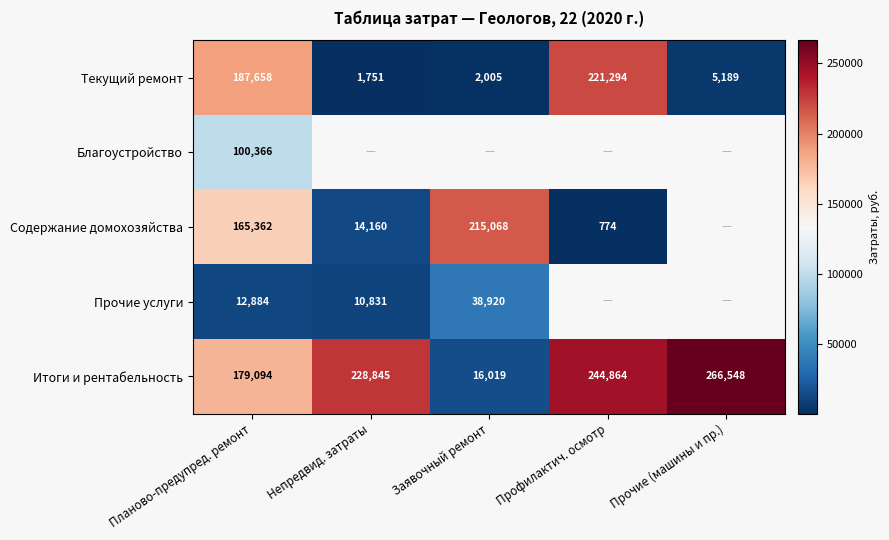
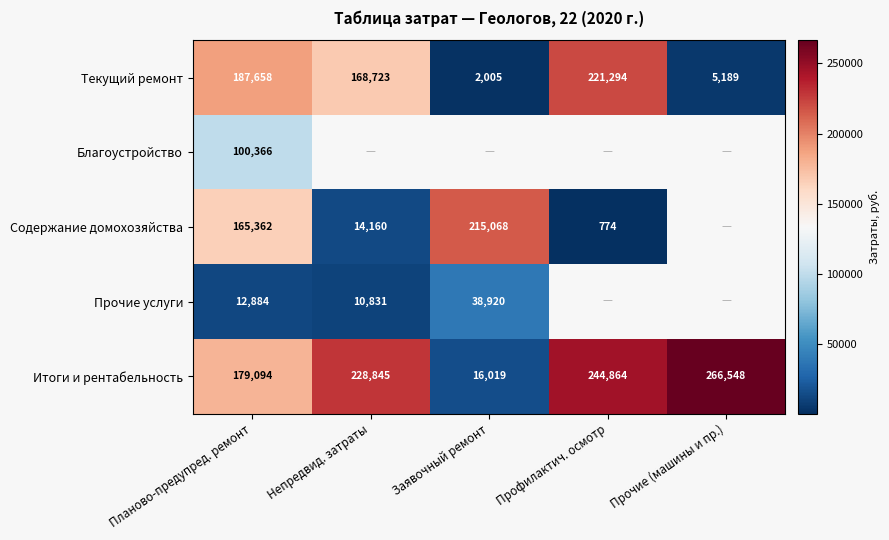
  {
    "Текущий ремонт": {
      "Планово-предупред. ремонт": "187,658",
-     "Непредвид. затраты": "1,751",
+     "Непредвид. затраты": "168,723",
      "Заявочный ремонт": "2,005",
      "Профилактич. осмотр": "221,294",
      "Прочие (машины и пр.)": "5,189"
    },
    "Благоустройство": {
      "Планово-предупред. ремонт": "100,366"
    },
    "Содержание домохозяйства": {
      "Планово-предупред. ремонт": "165,362",
      "Непредвид. затраты": "14,160",
      "Заявочный ремонт": "215,068",
      "Профилактич. осмотр": "774"
    },
    "Прочие услуги": {
      "Планово-предупред. ремонт": "12,884",
      "Непредвид. затраты": "10,831",
      "Заявочный ремонт": "38,920"
    },
    "Итоги и рентабельность": {
      "Планово-предупред. ремонт": "179,094",
      "Непредвид. затраты": "228,845",
      "Заявочный ремонт": "16,019",
      "Профилактич. осмотр": "244,864",
      "Прочие (машины и пр.)": "266,548"
    }
  }
